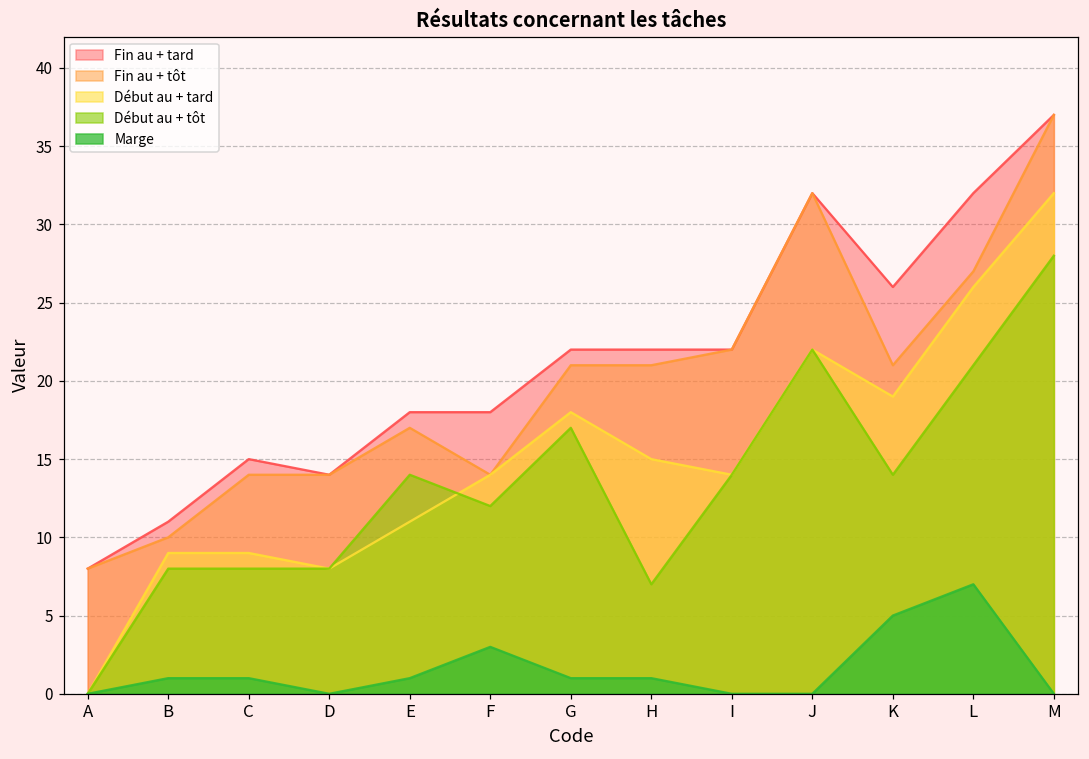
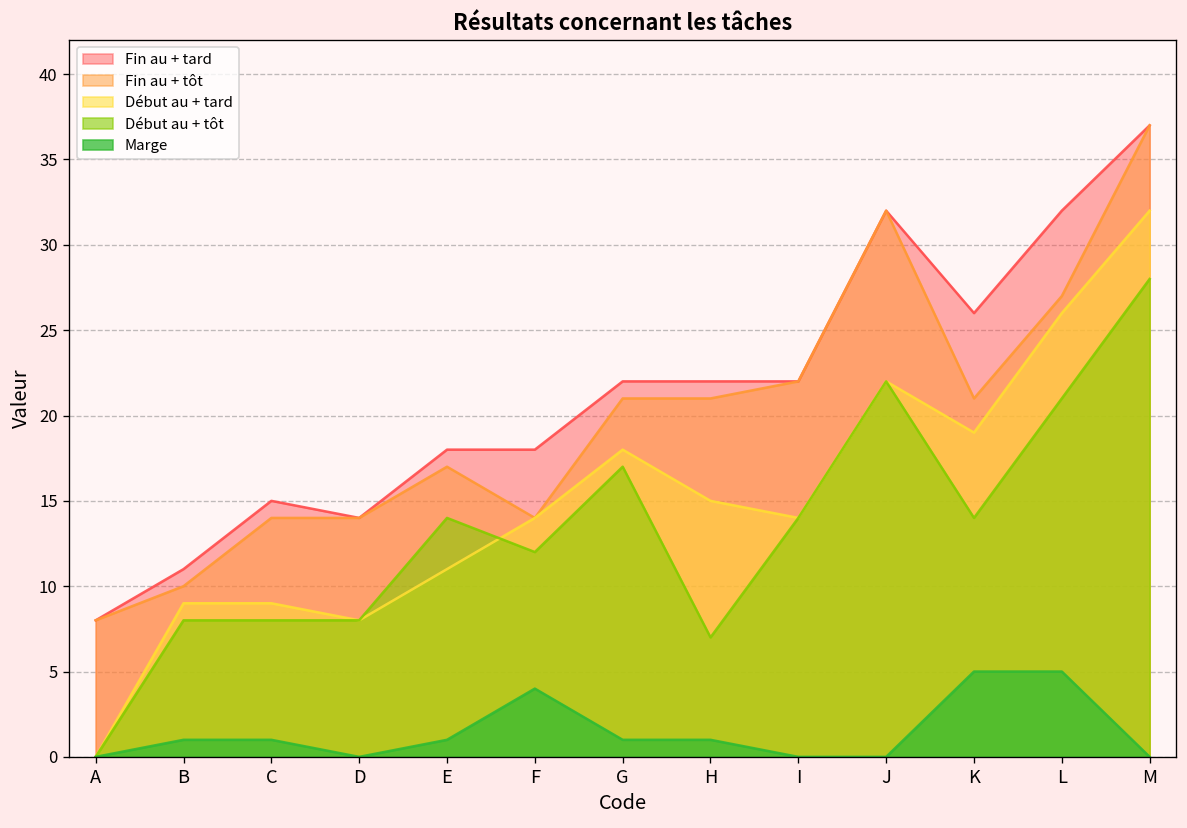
  {
    "Début au + tôt": {
      "B": 8,
      "C": 8,
      "E": 14,
      "F": 12,
      "G": 17,
      "H": 7,
      "K": 14,
      "L": 21,
      "M": 28
    },
    "Marge": {
      "B": 1,
      "C": 1,
      "D": 0,
      "E": 1,
-     "F": 3,
+     "F": 4,
      "G": 1,
      "H": 1,
      "I": 0,
      "J": 0,
      "K": 5,
-     "L": 7,
+     "L": 5,
      "M": 0
    }
  }
